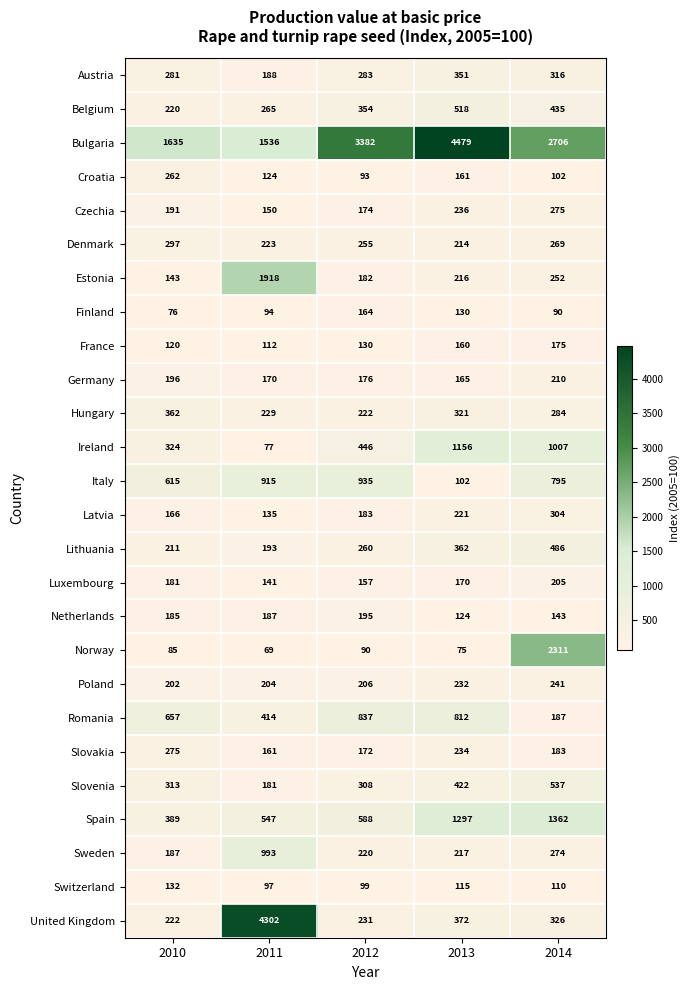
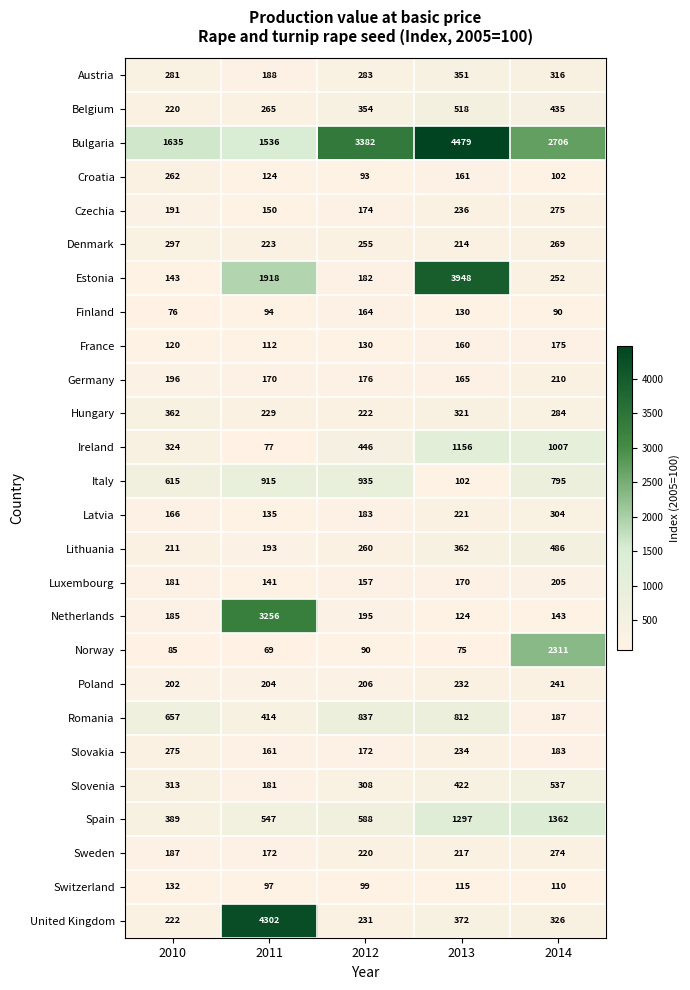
  {
    "Austria": {
      "2010": 281,
      "2011": 188,
      "2012": 283,
      "2013": 351,
      "2014": 316
    },
    "Belgium": {
      "2010": 220,
      "2011": 265,
      "2012": 354,
      "2013": 518,
      "2014": 435
    },
    "Bulgaria": {
      "2010": 1635,
      "2011": 1536,
      "2012": 3382,
      "2013": 4479,
      "2014": 2706
    },
    "Croatia": {
      "2010": 262,
      "2011": 124,
      "2012": 93,
      "2013": 161,
      "2014": 102
    },
    "Czechia": {
      "2010": 191,
      "2011": 150,
      "2012": 174,
      "2013": 236,
      "2014": 275
    },
    "Denmark": {
      "2010": 297,
      "2011": 223,
      "2012": 255,
      "2013": 214,
      "2014": 269
    },
    "Estonia": {
      "2010": 143,
      "2011": 1918,
      "2012": 182,
-     "2013": 216,
+     "2013": 3948,
      "2014": 252
    },
    "Finland": {
      "2010": 76,
      "2011": 94,
      "2012": 164,
      "2013": 130,
      "2014": 90
    },
    "France": {
      "2010": 120,
      "2011": 112,
      "2012": 130,
      "2013": 160,
      "2014": 175
    },
    "Germany": {
      "2010": 196,
      "2011": 170,
      "2012": 176,
      "2013": 165,
      "2014": 210
    },
    "Hungary": {
      "2010": 362,
      "2011": 229,
      "2012": 222,
      "2013": 321,
      "2014": 284
    },
    "Ireland": {
      "2010": 324,
      "2011": 77,
      "2012": 446,
      "2013": 1156,
      "2014": 1007
    },
    "Italy": {
      "2010": 615,
      "2011": 915,
      "2012": 935,
      "2013": 102,
      "2014": 795
    },
    "Latvia": {
      "2010": 166,
      "2011": 135,
      "2012": 183,
      "2013": 221,
      "2014": 304
    },
    "Lithuania": {
      "2010": 211,
      "2011": 193,
      "2012": 260,
      "2013": 362,
      "2014": 486
    },
    "Luxembourg": {
      "2010": 181,
      "2011": 141,
      "2012": 157,
      "2013": 170,
      "2014": 205
    },
    "Netherlands": {
      "2010": 185,
-     "2011": 187,
+     "2011": 3256,
      "2012": 195,
      "2013": 124,
      "2014": 143
    },
    "Norway": {
      "2010": 85,
      "2011": 69,
      "2012": 90,
      "2013": 75,
      "2014": 2311
    },
    "Poland": {
      "2010": 202,
      "2011": 204,
      "2012": 206,
      "2013": 232,
      "2014": 241
    },
    "Romania": {
      "2010": 657,
      "2011": 414,
      "2012": 837,
      "2013": 812,
      "2014": 187
    },
    "Slovakia": {
      "2010": 275,
      "2011": 161,
      "2012": 172,
      "2013": 234,
      "2014": 183
    },
    "Slovenia": {
      "2010": 313,
      "2011": 181,
      "2012": 308,
      "2013": 422,
      "2014": 537
    },
    "Spain": {
      "2010": 389,
      "2011": 547,
      "2012": 588,
      "2013": 1297,
      "2014": 1362
    },
    "Sweden": {
      "2010": 187,
-     "2011": 993,
+     "2011": 172,
      "2012": 220,
      "2013": 217,
      "2014": 274
    },
    "Switzerland": {
      "2010": 132,
      "2011": 97,
      "2012": 99,
      "2013": 115,
      "2014": 110
    },
    "United Kingdom": {
      "2010": 222,
      "2011": 4302,
      "2012": 231,
      "2013": 372,
      "2014": 326
    }
  }
